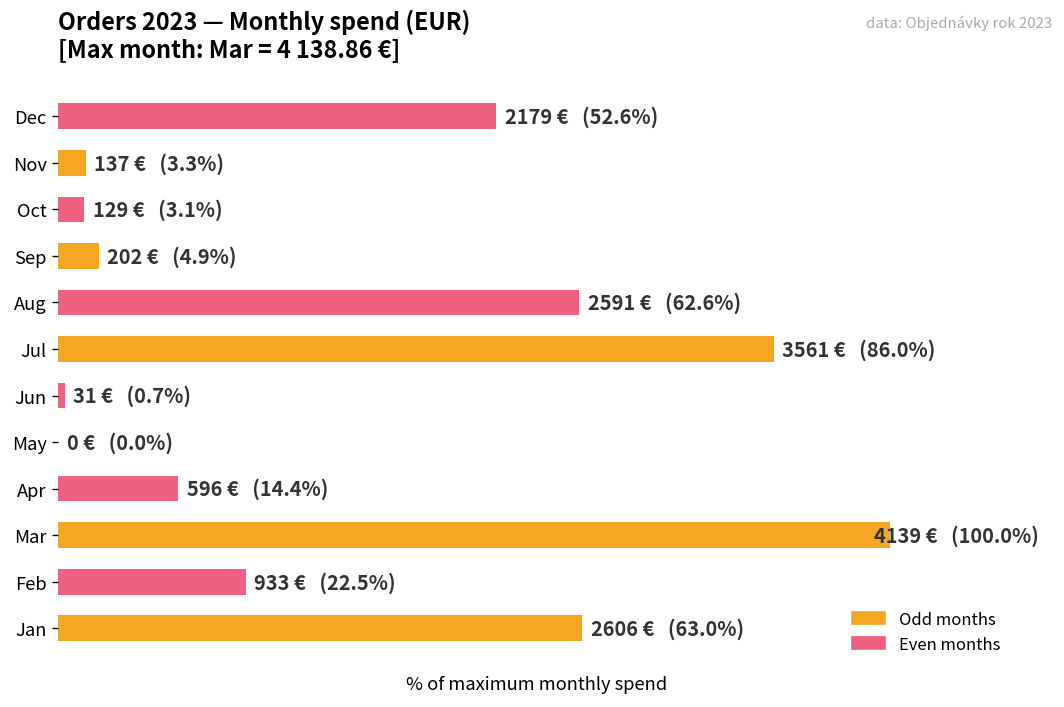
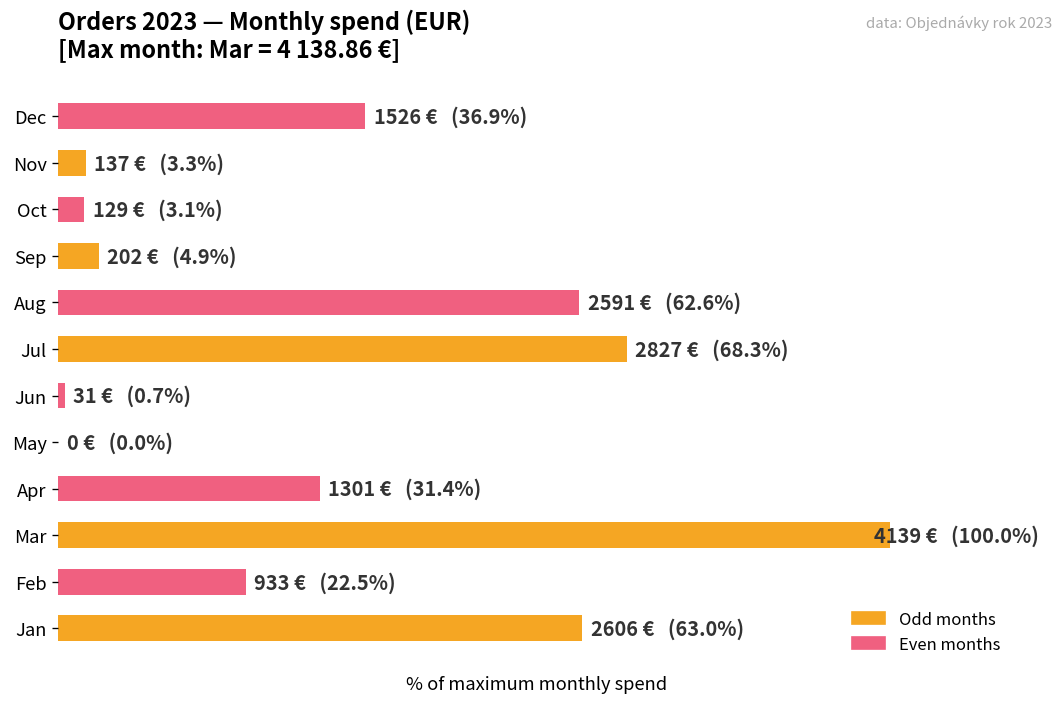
  {
-   "Dec": "2179 € (52.6%)",
+   "Dec": "1526 € (36.9%)",
    "Nov": "(3.3%)",
    "Oct": "(3.1%)",
    "Sep": "(4.9%)",
    "Aug": "(62.6%)",
-   "Jul": "3561 € (86.0%)",
+   "Jul": "2827 € (68.3%)",
    "Jun": "(0.7%)",
    "May": "0",
-   "Apr": "596 € (14.4%)",
+   "Apr": "1301 € (31.4%)",
    "Mar": "(100.0%)",
    "Feb": "(22.5%)",
    "Jan": "(63.0%)"
  }
